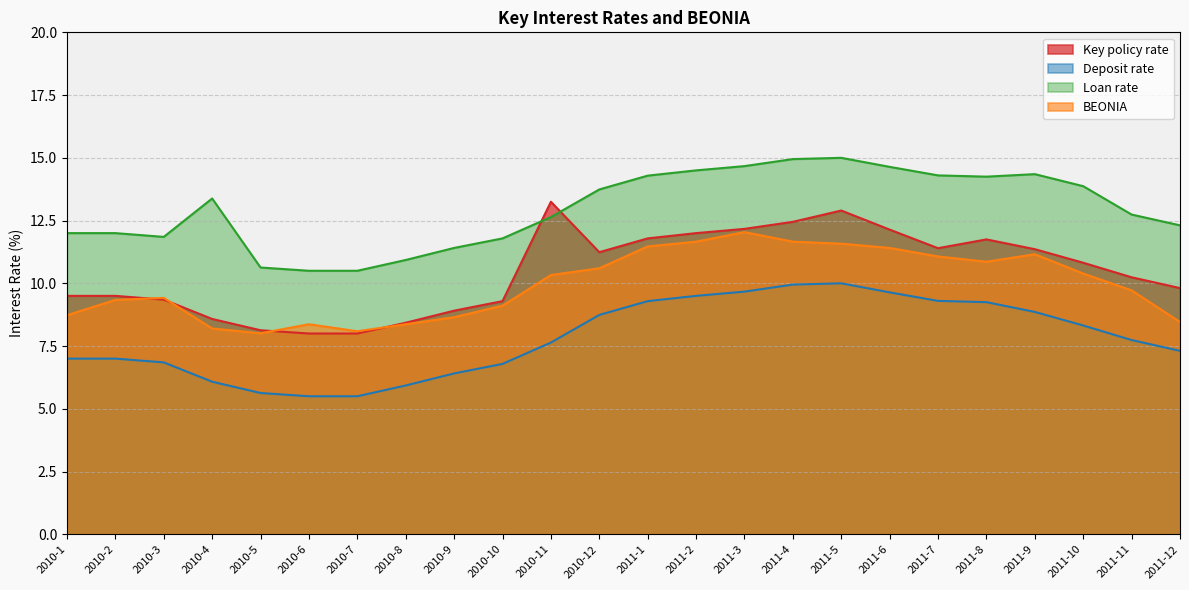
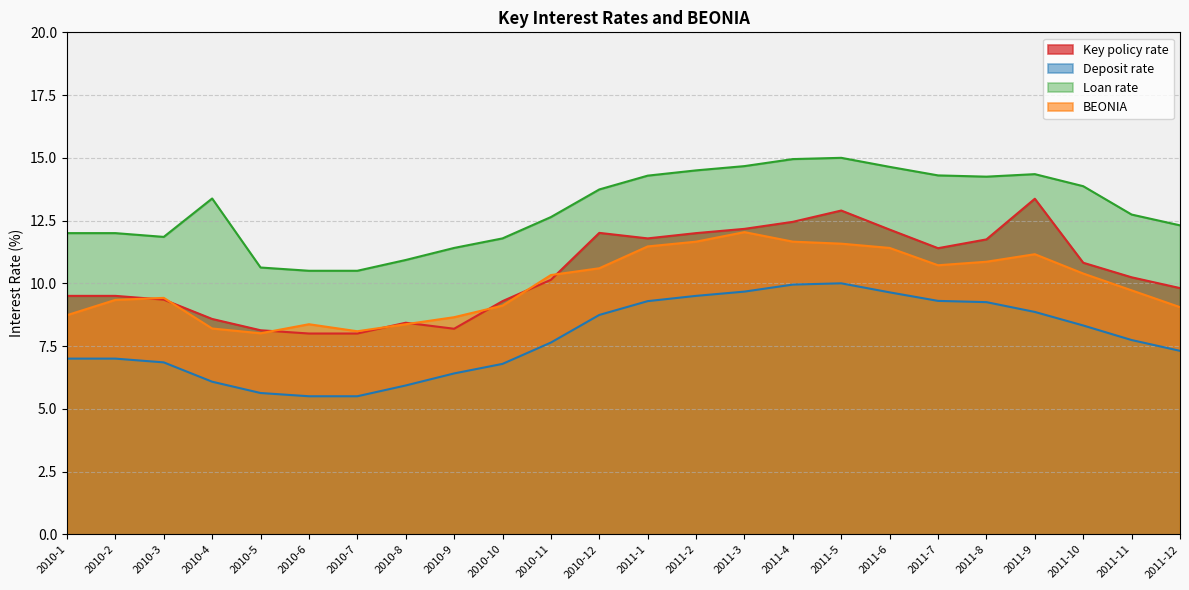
  {
    "Key policy rate": {
      "2010-1": 9.5,
      "2010-2": 9.5,
      "2010-4": 8.6,
      "2010-5": 8.1,
      "2010-6": 8.0,
-     "2010-9": 8.9,
+     "2010-9": 8.2,
      "2010-10": 9.3,
-     "2010-11": 13.3,
-     "2010-12": 11.2,
+     "2010-11": 10.1,
+     "2010-12": 12.0,
      "2011-1": 11.8,
      "2011-2": 12.0,
      "2011-3": 12.2,
      "2011-4": 12.5,
      "2011-5": 12.9,
      "2011-6": 12.1,
      "2011-7": 11.4,
      "2011-8": 11.8,
-     "2011-9": 11.4,
+     "2011-9": 13.4,
      "2011-10": 10.8,
      "2011-11": 10.2,
      "2011-12": 9.8
    },
    "Deposit rate": {
      "2010-1": 7.0,
      "2010-2": 7.0,
      "2010-3": 6.9,
      "2010-4": 6.1,
      "2010-5": 5.6,
      "2010-6": 5.5,
      "2010-7": 5.5,
      "2010-8": 5.9,
      "2010-9": 6.4,
      "2010-10": 6.8,
      "2010-11": 7.6,
      "2010-12": 8.7,
      "2011-1": 9.3,
      "2011-2": 9.5,
      "2011-3": 9.7,
      "2011-4": 10.0,
      "2011-5": 10.0,
      "2011-6": 9.6,
      "2011-7": 9.3,
      "2011-8": 9.3,
      "2011-9": 8.9,
      "2011-10": 8.3,
      "2011-11": 7.7,
      "2011-12": 7.3
    },
    "Loan rate": {
      "2010-1": 12.0,
      "2010-2": 12.0,
      "2010-3": 11.9,
      "2010-4": 13.4,
      "2010-5": 10.6,
      "2010-6": 10.5,
      "2010-7": 10.5,
      "2010-8": 10.9,
      "2010-9": 11.4,
      "2010-10": 11.8,
      "2010-11": 12.6,
      "2010-12": 13.7,
      "2011-1": 14.3,
      "2011-2": 14.5,
      "2011-3": 14.7,
      "2011-4": 15.0,
      "2011-5": 15.0,
      "2011-6": 14.6,
      "2011-7": 14.3,
      "2011-8": 14.3,
      "2011-9": 14.4,
      "2011-10": 13.9,
      "2011-11": 12.7,
      "2011-12": 12.3
    },
    "BEONIA": {
      "2010-1": 8.7,
      "2010-2": 9.3,
      "2010-4": 8.2,
      "2010-5": 8.0,
      "2010-6": 8.4,
      "2010-9": 8.7,
      "2010-10": 9.1,
      "2010-11": 10.3,
      "2010-12": 10.6,
      "2011-1": 11.5,
      "2011-2": 11.7,
      "2011-3": 12.0,
      "2011-4": 11.7,
      "2011-5": 11.6,
      "2011-6": 11.4,
-     "2011-7": 11.1,
+     "2011-7": 10.7,
      "2011-8": 10.9,
      "2011-9": 11.2,
      "2011-10": 10.4,
      "2011-11": 9.7,
-     "2011-12": 8.5
+     "2011-12": 9.1
    }
  }
